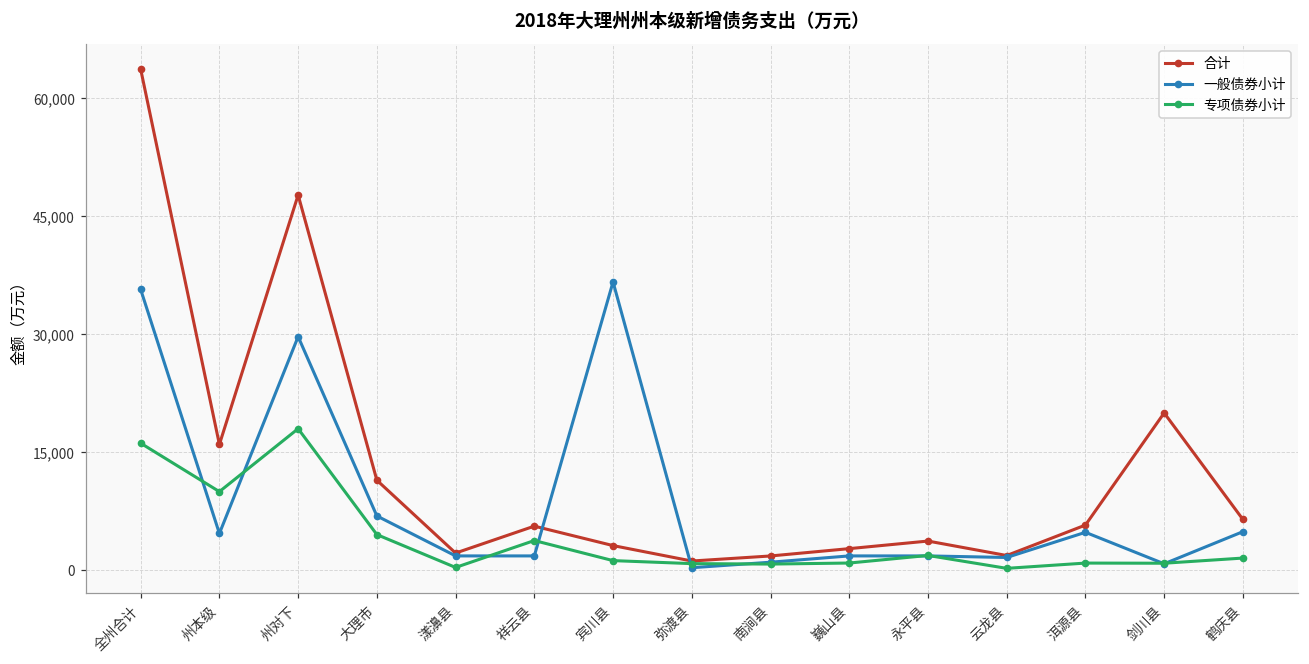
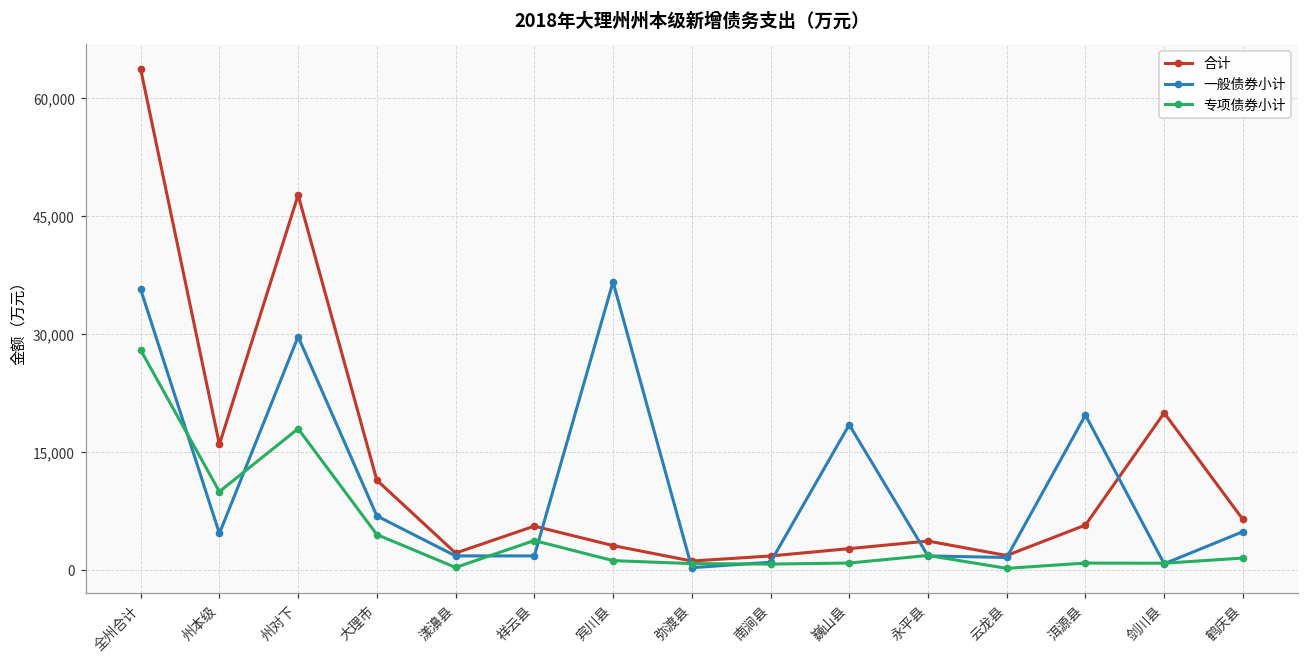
  {
    "合计": {
      "全州合计": "64,000",
      "州本级": "16,000",
      "州对下": "48,000",
      "大理市": "11,000",
      "漾濞县": "2,000",
      "祥云县": "6,000",
      "宾川县": "3,000",
      "南涧县": "2,000",
      "巍山县": "3,000",
      "永平县": "4,000",
      "洱源县": "6,000",
      "剑川县": "20,000",
      "鹤庆县": "6,000"
    },
    "一般债券小计": {
      "全州合计": "36,000",
      "州本级": "5,000",
      "州对下": "30,000",
      "大理市": "7,000",
      "漾濞县": "2,000",
      "祥云县": "2,000",
      "宾川县": "37,000",
      "弥渡县": "0",
-     "巍山县": "2,000",
-     "洱源县": "5,000",
+     "巍山县": "19,000",
+     "洱源县": "20,000",
      "鹤庆县": "5,000"
    },
    "专项债券小计": {
-     "全州合计": "16,000",
+     "全州合计": "28,000",
      "州本级": "10,000",
      "州对下": "18,000",
      "大理市": "5,000",
      "漾濞县": "0",
      "祥云县": "4,000",
      "宾川县": "1,000",
      "巍山县": "1,000",
      "云龙县": "0",
      "洱源县": "1,000",
      "鹤庆县": "2,000"
    }
  }
